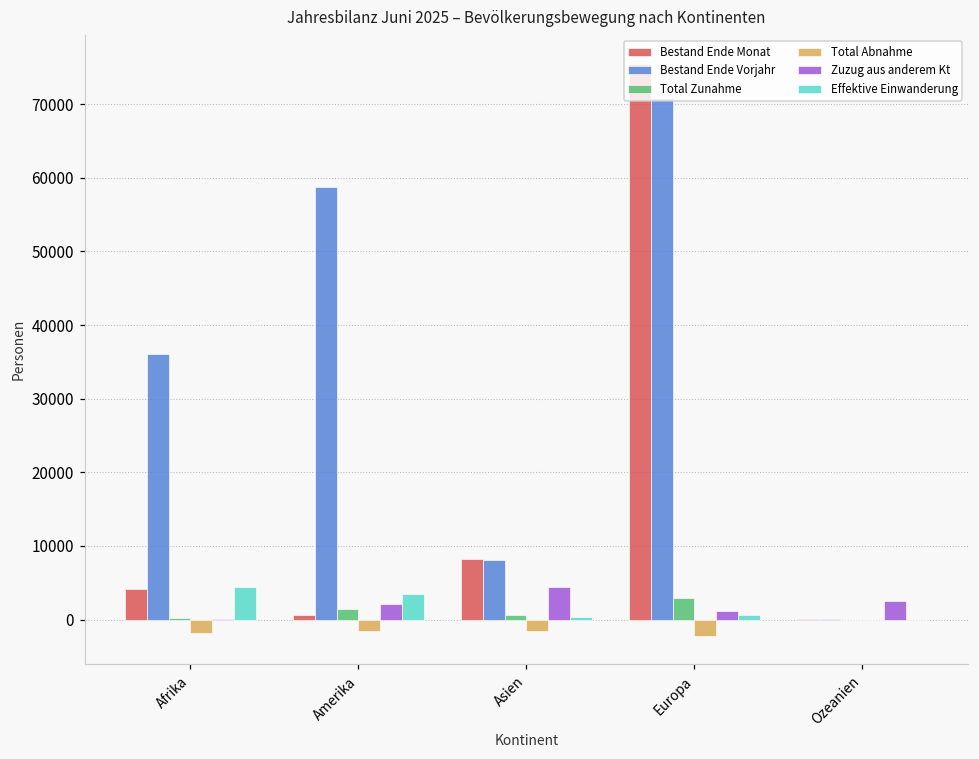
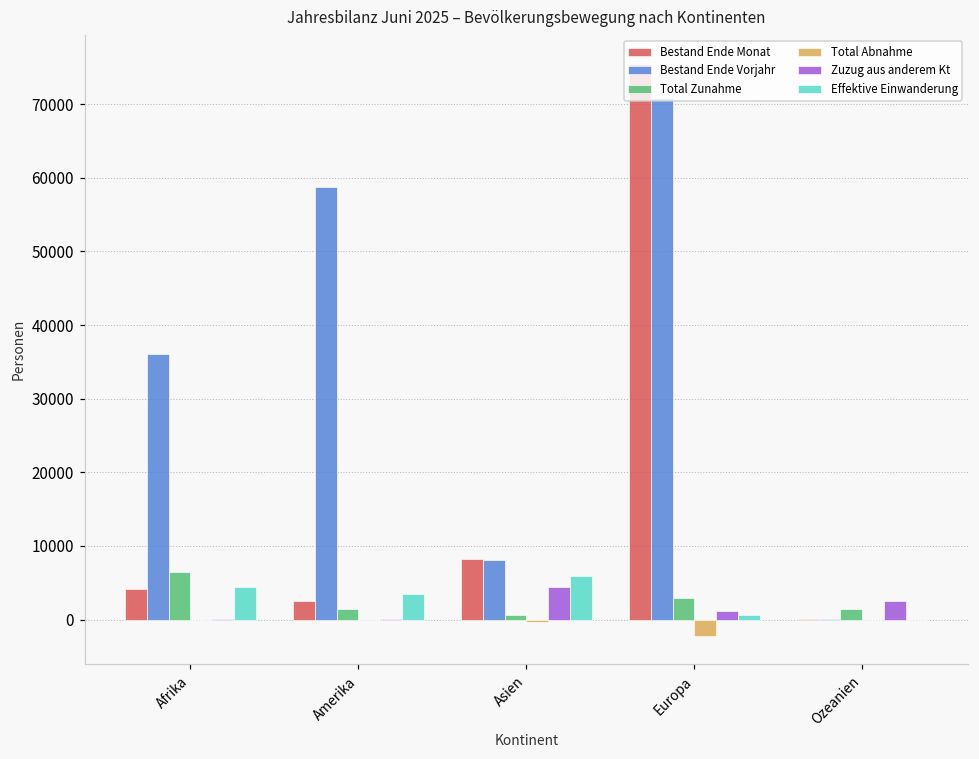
  {
    "Bestand Ende Monat": {
      "Afrika": 4000,
-     "Amerika": 1000,
+     "Amerika": 3000,
      "Asien": 8000
    },
    "Bestand Ende Vorjahr": {
      "Afrika": 36000,
      "Amerika": 59000,
      "Asien": 8000,
      "Europa": 71000
    },
    "Total Zunahme": {
-     "Afrika": 0,
+     "Afrika": 6000,
      "Amerika": 1000,
      "Asien": 1000,
      "Europa": 3000,
-     "Ozeanien": 0
+     "Ozeanien": 1000
    },
    "Total Abnahme": {
-     "Afrika": -2000,
-     "Amerika": -2000,
-     "Asien": -2000,
+     "Afrika": 0,
+     "Amerika": 0,
+     "Asien": 0,
      "Europa": -2000
    },
    "Zuzug aus anderem Kt": {
-     "Amerika": 2000,
+     "Amerika": 0,
      "Asien": 4000,
      "Europa": 1000,
      "Ozeanien": 3000
    },
    "Effektive Einwanderung": {
      "Afrika": 4000,
      "Amerika": 3000,
-     "Asien": 0,
+     "Asien": 6000,
      "Europa": 1000
    }
  }
